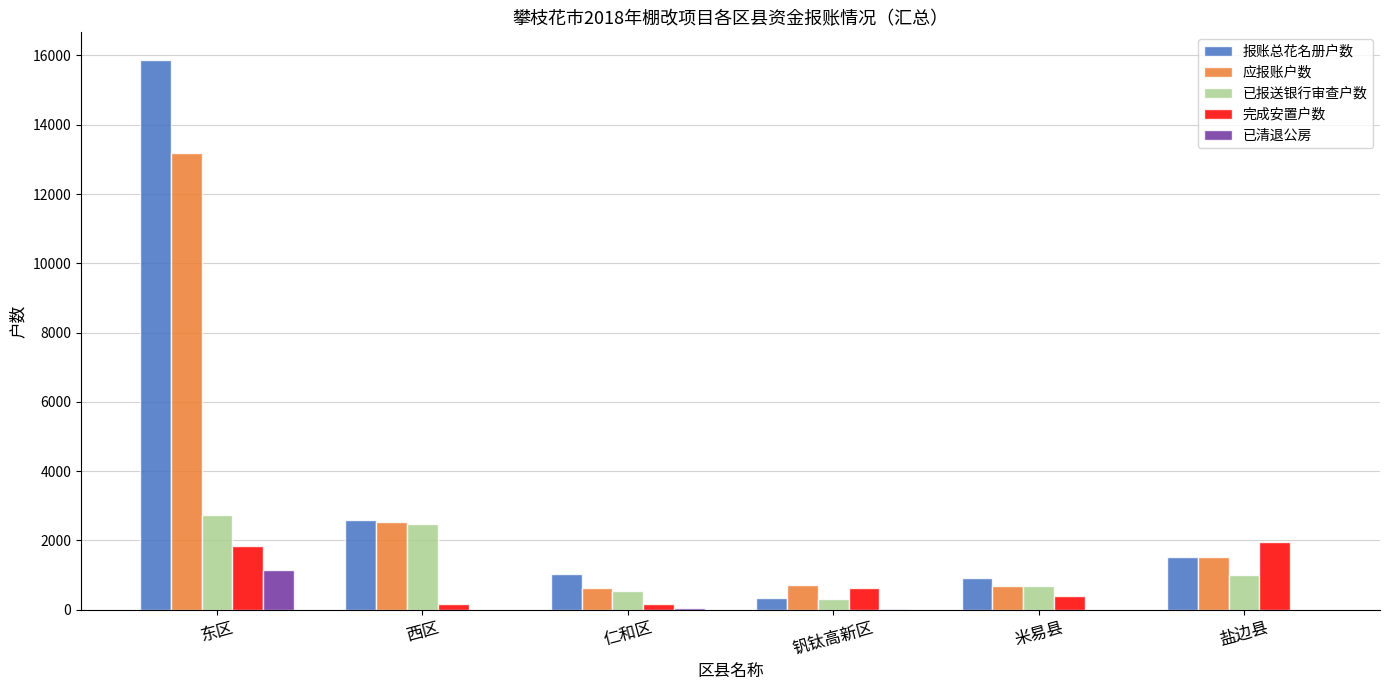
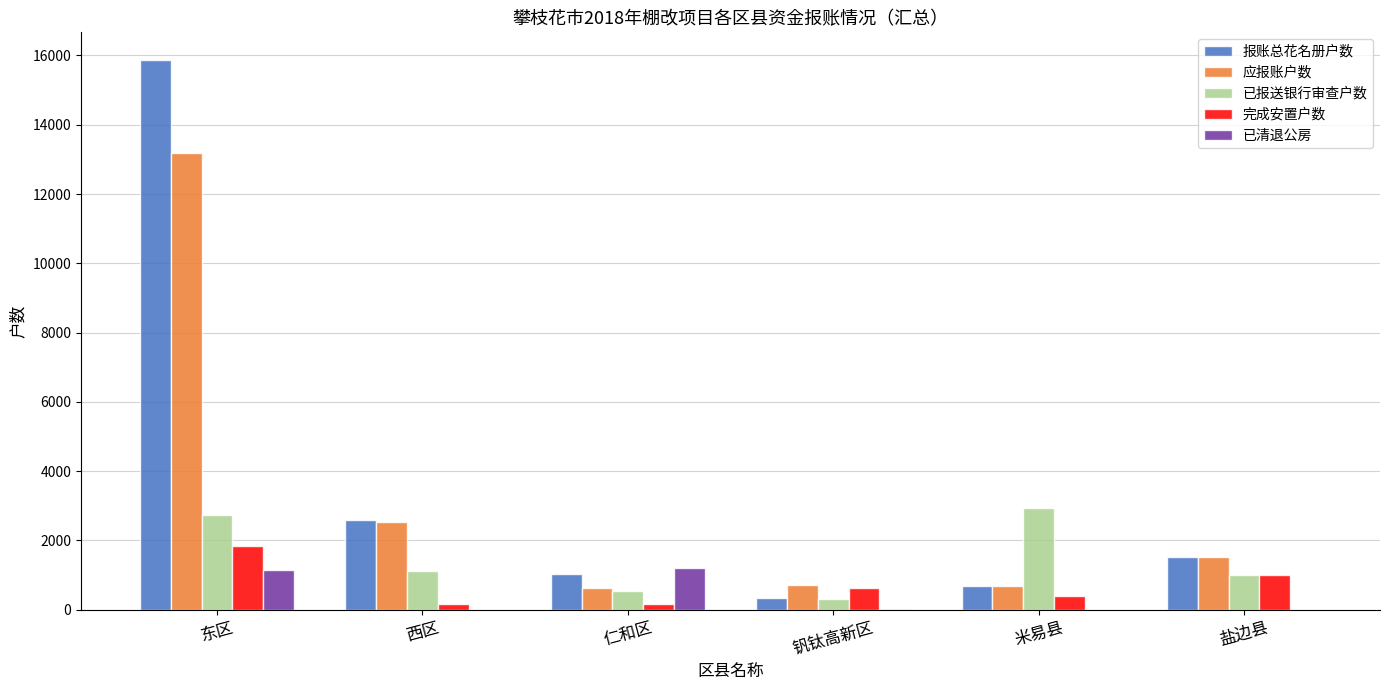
  {
    "报账总花名册户数": {
      "东区": 15900,
      "西区": 2600,
      "仁和区": 1000,
      "钒钛高新区": 300,
-     "米易县": 900,
+     "米易县": 700,
      "盐边县": 1500
    },
    "应报账户数": {
      "东区": 13200,
      "西区": 2500,
      "仁和区": 600,
      "钒钛高新区": 700,
      "米易县": 700,
      "盐边县": 1500
    },
    "已报送银行审查户数": {
      "东区": 2700,
-     "西区": 2500,
+     "西区": 1100,
      "仁和区": 500,
      "钒钛高新区": 300,
-     "米易县": 700,
+     "米易县": 2900,
      "盐边县": 1000
    },
    "完成安置户数": {
      "东区": 1800,
      "西区": 200,
      "仁和区": 200,
      "钒钛高新区": 600,
      "米易县": 400,
-     "盐边县": 1900
+     "盐边县": 1000
    },
    "已清退公房": {
      "东区": 1200,
      "西区": 0,
-     "仁和区": 0,
+     "仁和区": 1200,
      "米易县": 0,
      "盐边县": 0
    }
  }
